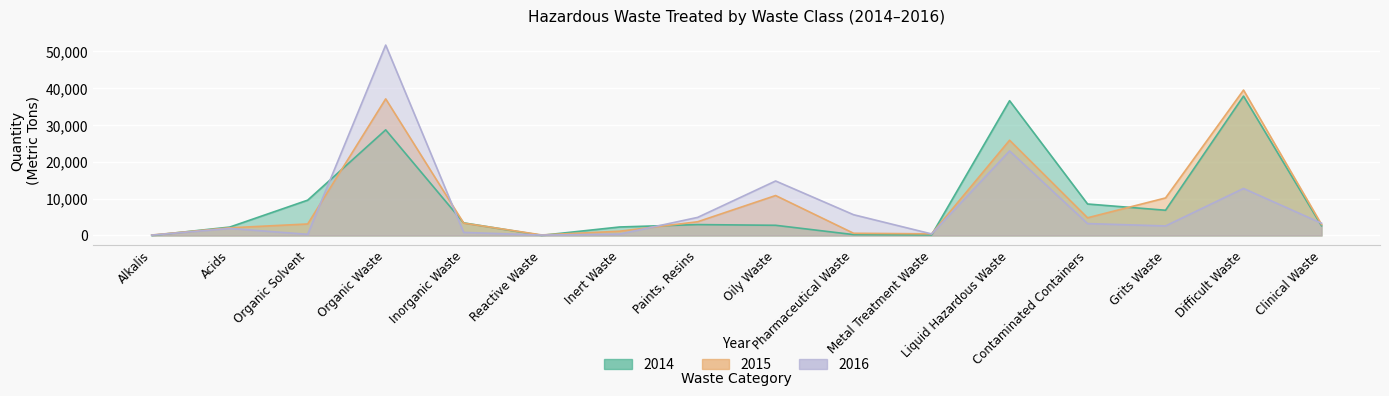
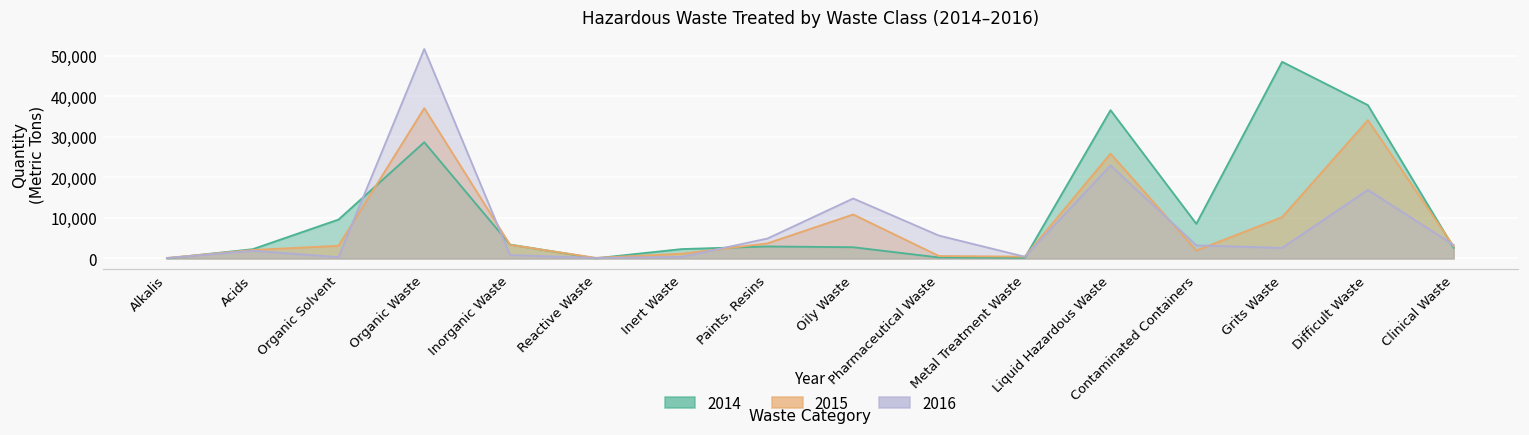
  {
    "2014": {
      "Organic Solvent": "10,000",
      "Organic Waste": "29,000",
      "Inert Waste": "2,000",
      "Paints, Resins": "3,000",
      "Oily Waste": "3,000",
      "Liquid Hazardous Waste": "37,000",
      "Contaminated Containers": "9,000",
-     "Grits Waste": "7,000",
+     "Grits Waste": "49,000",
      "Difficult Waste": "38,000"
    },
    "2015": {
      "Organic Solvent": "3,000",
      "Organic Waste": "37,000",
      "Inert Waste": "1,000",
      "Paints, Resins": "4,000",
      "Oily Waste": "11,000",
      "Liquid Hazardous Waste": "26,000",
-     "Contaminated Containers": "5,000",
+     "Contaminated Containers": "2,000",
      "Grits Waste": "10,000",
-     "Difficult Waste": "40,000"
+     "Difficult Waste": "34,000"
    },
    "2016": {
      "Organic Solvent": "0",
      "Organic Waste": "52,000",
      "Inorganic Waste": "1,000",
      "Inert Waste": "0",
      "Paints, Resins": "5,000",
      "Oily Waste": "15,000",
      "Pharmaceutical Waste": "6,000",
      "Liquid Hazardous Waste": "23,000",
      "Contaminated Containers": "3,000",
      "Grits Waste": "3,000",
-     "Difficult Waste": "13,000"
+     "Difficult Waste": "17,000"
    }
  }
